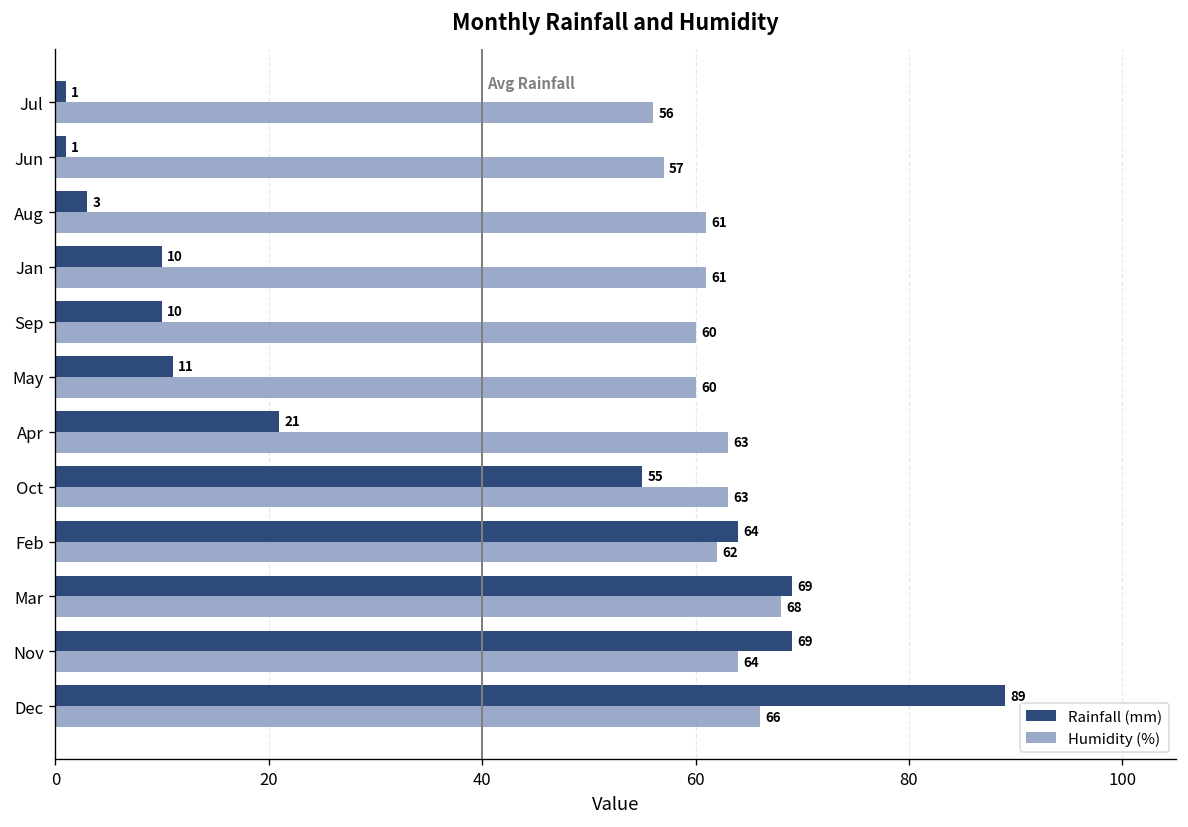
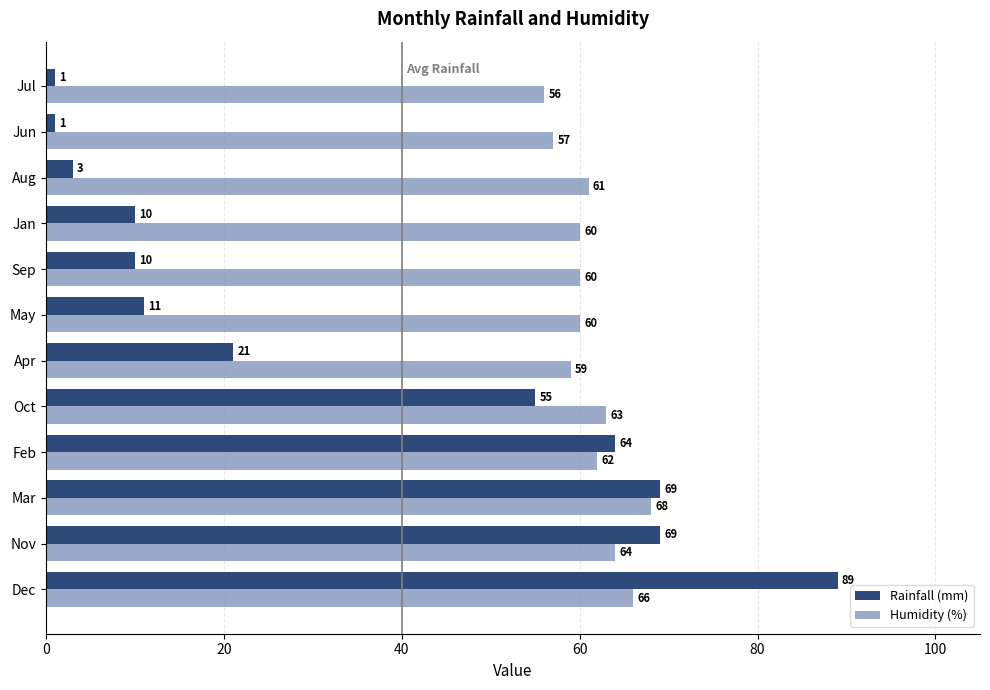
  {
    "Rainfall (mm)": {
      "Jul": 1,
      "Jun": 1,
      "Aug": 3,
      "Jan": 10,
      "Sep": 10,
      "May": 11,
      "Apr": 21,
      "Oct": 55,
      "Feb": 64,
      "Mar": 69,
      "Nov": 69
    },
    "Humidity (%)": {
      "Jul": 56,
      "Jun": 57,
      "Aug": 61,
-     "Jan": 61,
+     "Jan": 60,
      "Sep": 60,
      "May": 60,
-     "Apr": 63,
+     "Apr": 59,
      "Oct": 63,
      "Feb": 62,
      "Mar": 68,
      "Nov": 64,
      "Dec": 66
    }
  }
